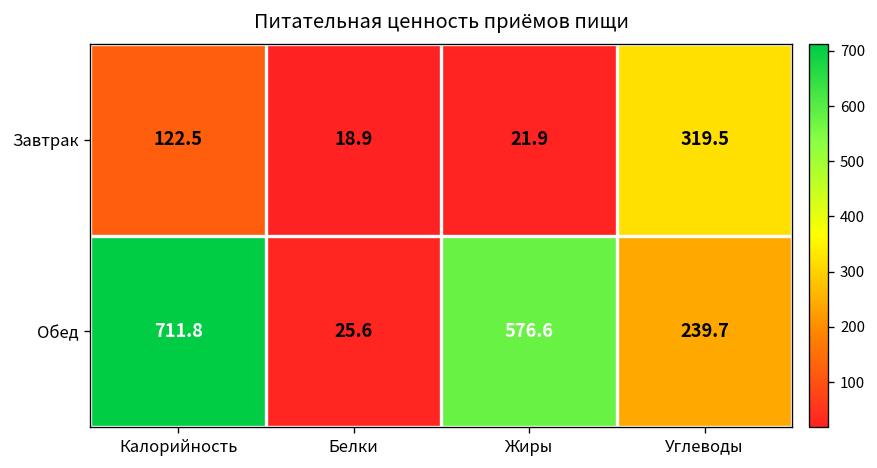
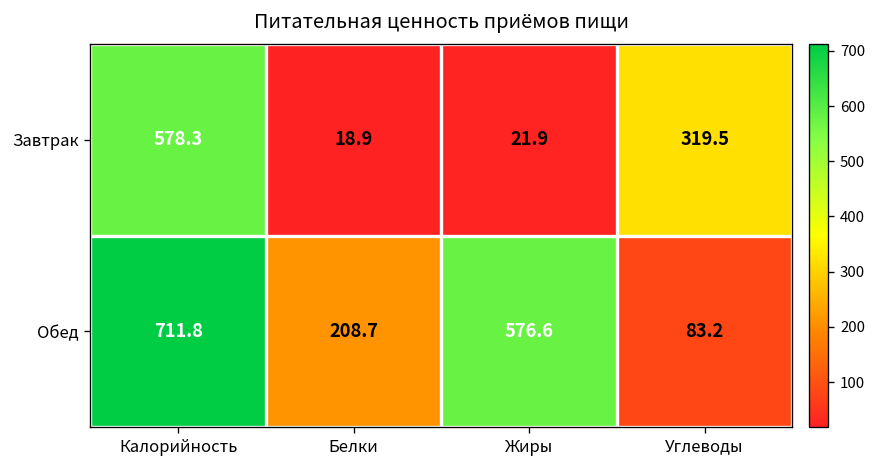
  {
    "Завтрак": {
-     "Калорийность": 122.5,
+     "Калорийность": 578.3,
      "Белки": 18.9,
      "Жиры": 21.9,
      "Углеводы": 319.5
    },
    "Обед": {
      "Калорийность": 711.8,
-     "Белки": 25.6,
+     "Белки": 208.7,
      "Жиры": 576.6,
-     "Углеводы": 239.7
+     "Углеводы": 83.2
    }
  }
